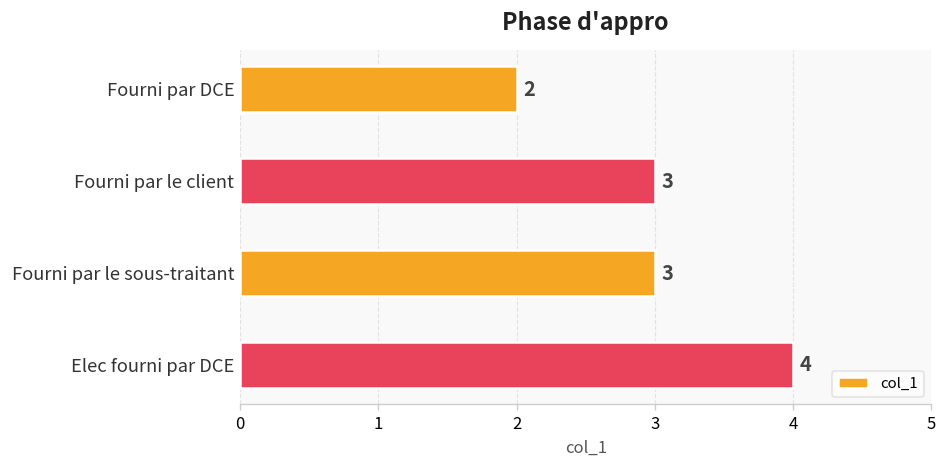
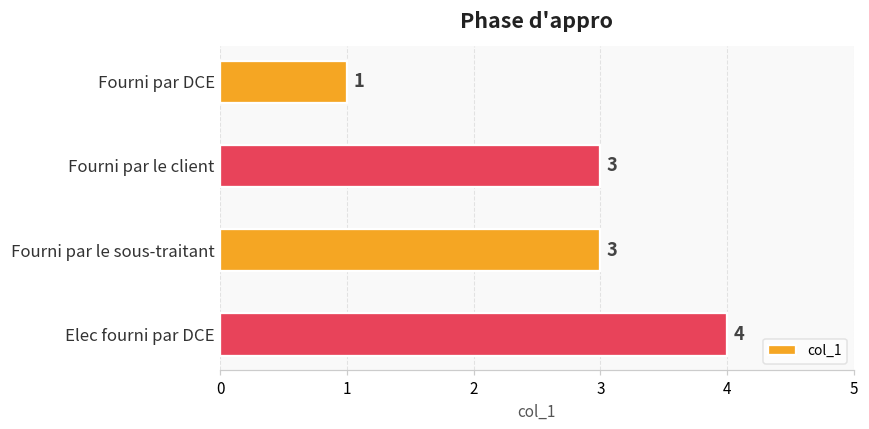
  {
-   "Fourni par DCE": 2,
+   "Fourni par DCE": 1,
    "Fourni par le client": 3,
    "Fourni par le sous-traitant": 3,
    "Elec fourni par DCE": 4
  }
